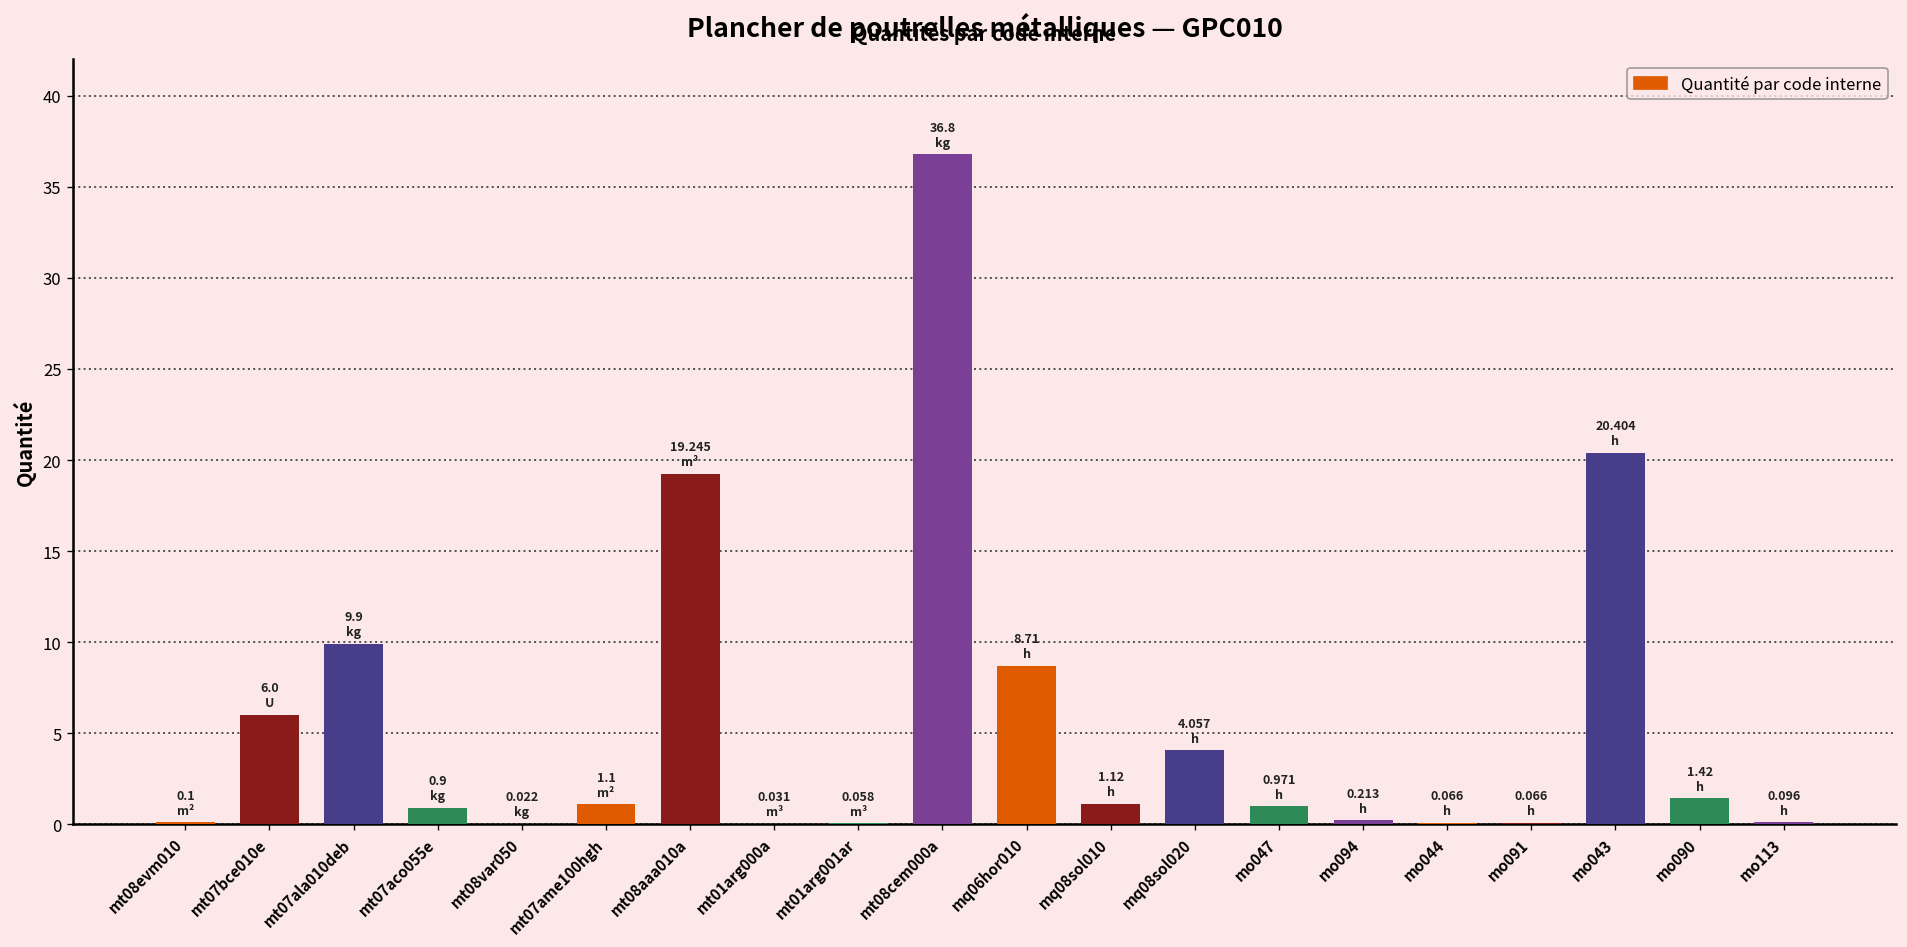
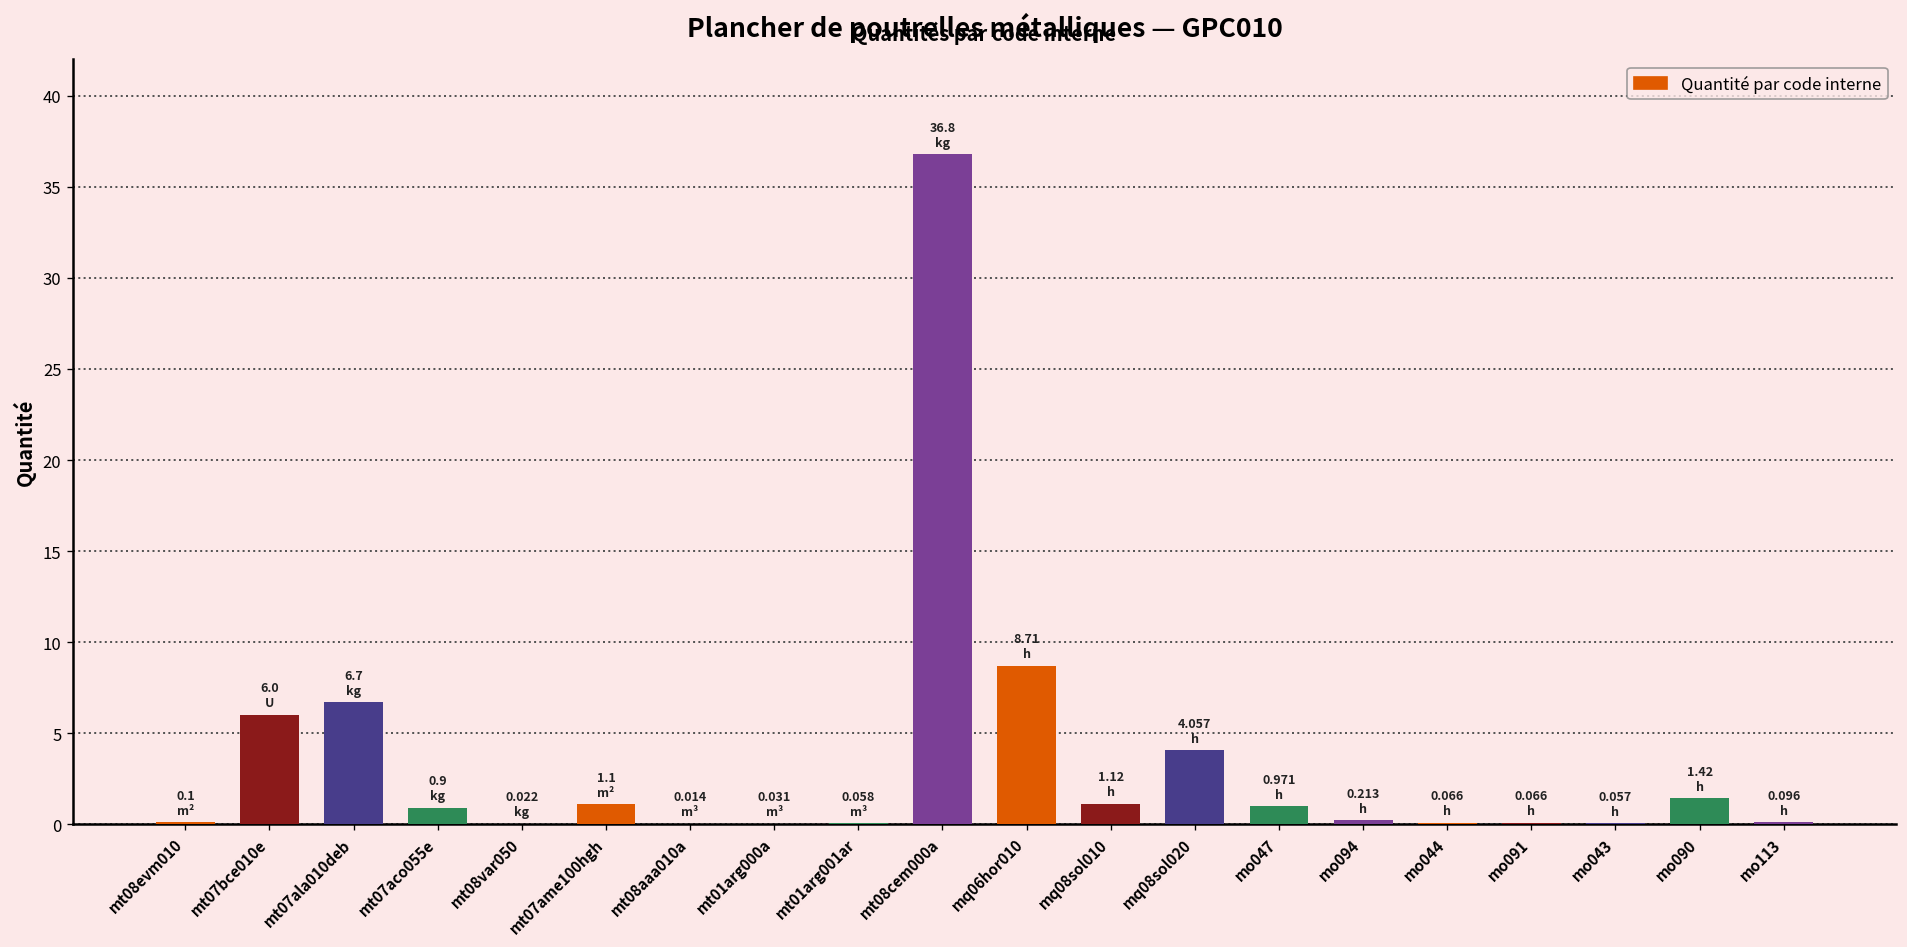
  {
    "mt08evm010": 0.1,
    "mt07bce010e": 6.0,
-   "mt07ala010deb": 9.9,
+   "mt07ala010deb": 6.7,
    "mt07aco055e": 0.9,
    "mt08var050": 0.022,
    "mt07ame100hgh": 1.1,
-   "mt08aaa010a": 19.245,
+   "mt08aaa010a": 0.014,
    "mt01arg000a": 0.031,
    "mt01arg001ar": 0.058,
    "mt08cem000a": 36.8,
    "mq06hor010": 8.71,
    "mq08sol010": 1.12,
    "mq08sol020": 4.057,
    "mo047": 0.971,
    "mo094": 0.213,
    "mo044": 0.066,
    "mo091": 0.066,
-   "mo043": 20.404,
+   "mo043": 0.057,
    "mo090": 1.42,
    "mo113": 0.096
  }
